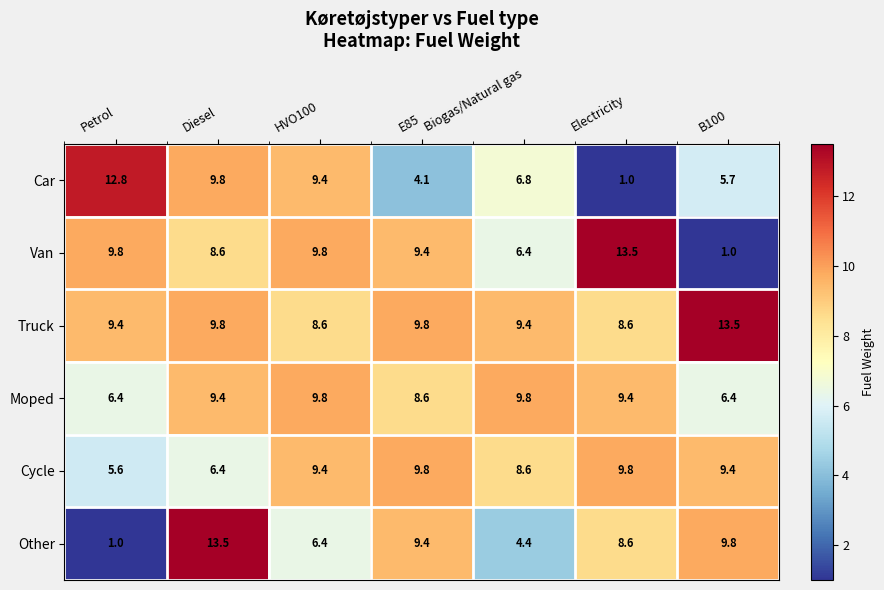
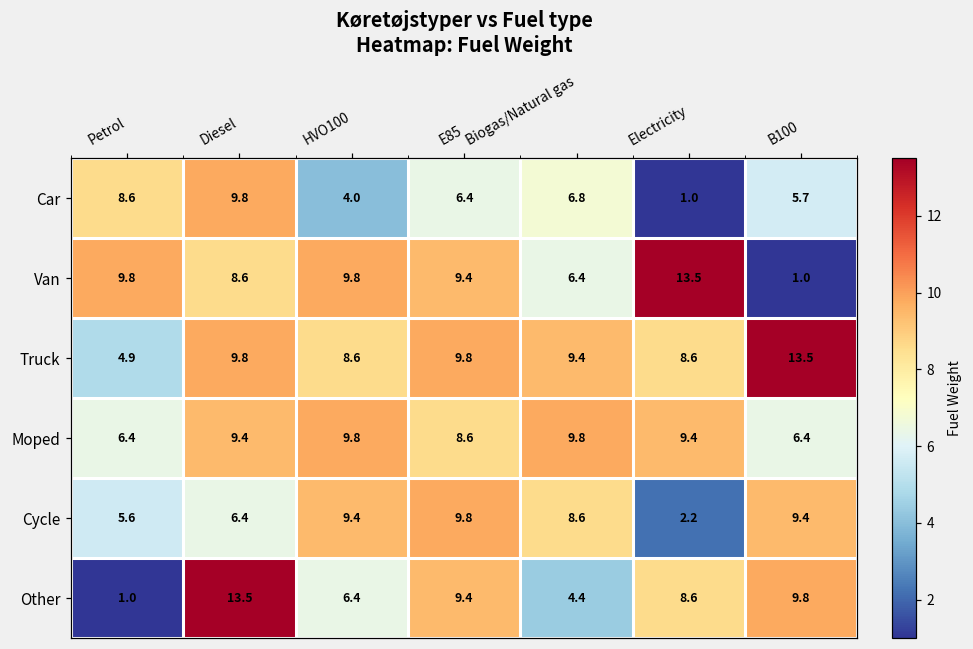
  {
    "Car": {
-     "Petrol": 12.8,
+     "Petrol": 8.6,
      "Diesel": 9.8,
-     "HVO100": 9.4,
-     "E85": 4.1,
+     "HVO100": 4.0,
+     "E85": 6.4,
      "Biogas/Natural gas": 6.8,
      "Electricity": 1.0,
      "B100": 5.7
    },
    "Van": {
      "Petrol": 9.8,
      "Diesel": 8.6,
      "HVO100": 9.8,
      "E85": 9.4,
      "Biogas/Natural gas": 6.4,
      "Electricity": 13.5,
      "B100": 1.0
    },
    "Truck": {
-     "Petrol": 9.4,
+     "Petrol": 4.9,
      "Diesel": 9.8,
      "HVO100": 8.6,
      "E85": 9.8,
      "Biogas/Natural gas": 9.4,
      "Electricity": 8.6,
      "B100": 13.5
    },
    "Moped": {
      "Petrol": 6.4,
      "Diesel": 9.4,
      "HVO100": 9.8,
      "E85": 8.6,
      "Biogas/Natural gas": 9.8,
      "Electricity": 9.4,
      "B100": 6.4
    },
    "Cycle": {
      "Petrol": 5.6,
      "Diesel": 6.4,
      "HVO100": 9.4,
      "E85": 9.8,
      "Biogas/Natural gas": 8.6,
-     "Electricity": 9.8,
+     "Electricity": 2.2,
      "B100": 9.4
    },
    "Other": {
      "Petrol": 1.0,
      "Diesel": 13.5,
      "HVO100": 6.4,
      "E85": 9.4,
      "Biogas/Natural gas": 4.4,
      "Electricity": 8.6,
      "B100": 9.8
    }
  }
